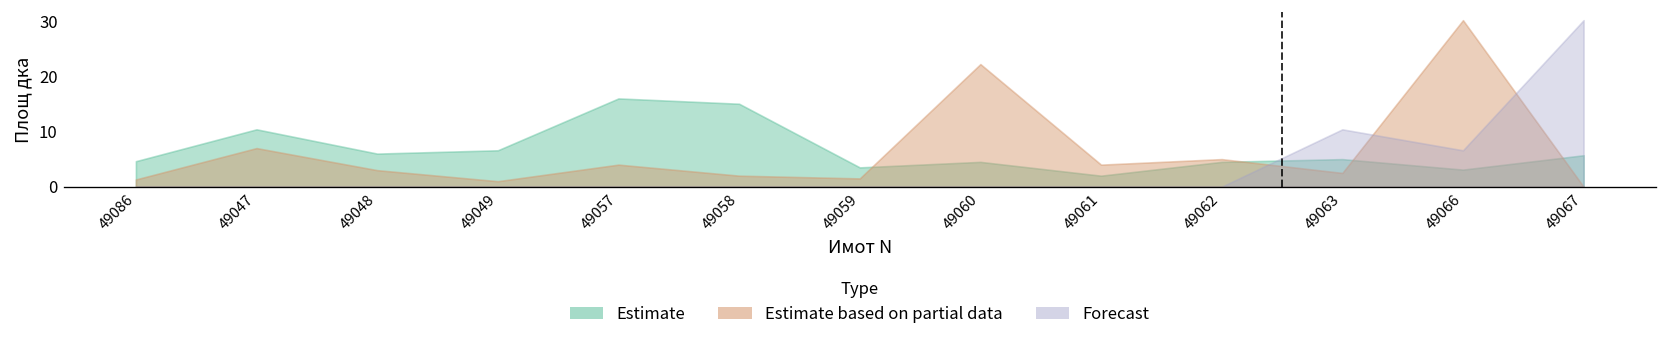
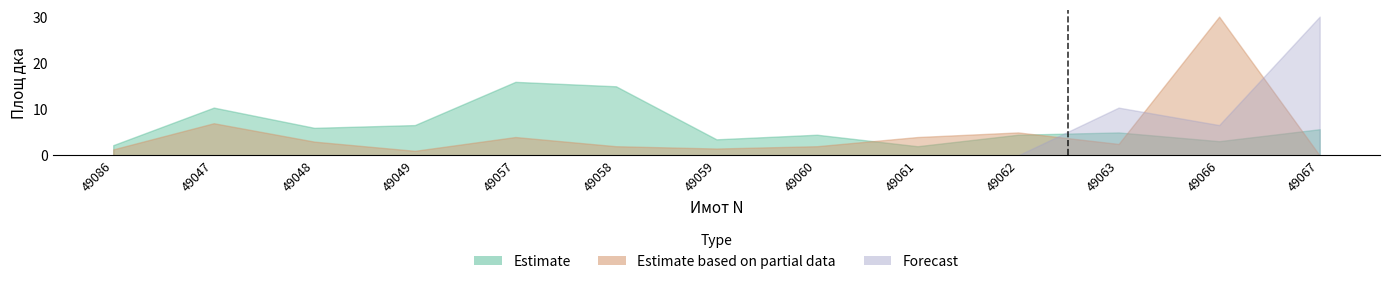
  {
    "Estimate": {
-     "49086": 5,
+     "49086": 2,
      "49047": 10,
      "49048": 6,
      "49049": 7,
      "49057": 16,
      "49058": 15,
      "49059": 4,
      "49060": 5,
      "49061": 2,
      "49063": 5,
      "49066": 3,
      "49067": 6
    },
    "Estimate based on partial data": {
      "49086": 1,
      "49047": 7,
      "49048": 3,
      "49049": 1,
      "49057": 4,
      "49058": 2,
      "49059": 2,
-     "49060": 22,
+     "49060": 2,
      "49061": 4,
      "49063": 2,
      "49066": 30,
      "49067": 0
    },
    "Forecast": {
      "49086": 0,
      "49047": 0,
      "49048": 0,
      "49049": 0,
      "49057": 0,
      "49058": 0,
      "49059": 0,
      "49060": 0,
      "49061": 0,
      "49062": 0,
      "49063": 10,
      "49066": 7,
      "49067": 30
    }
  }
